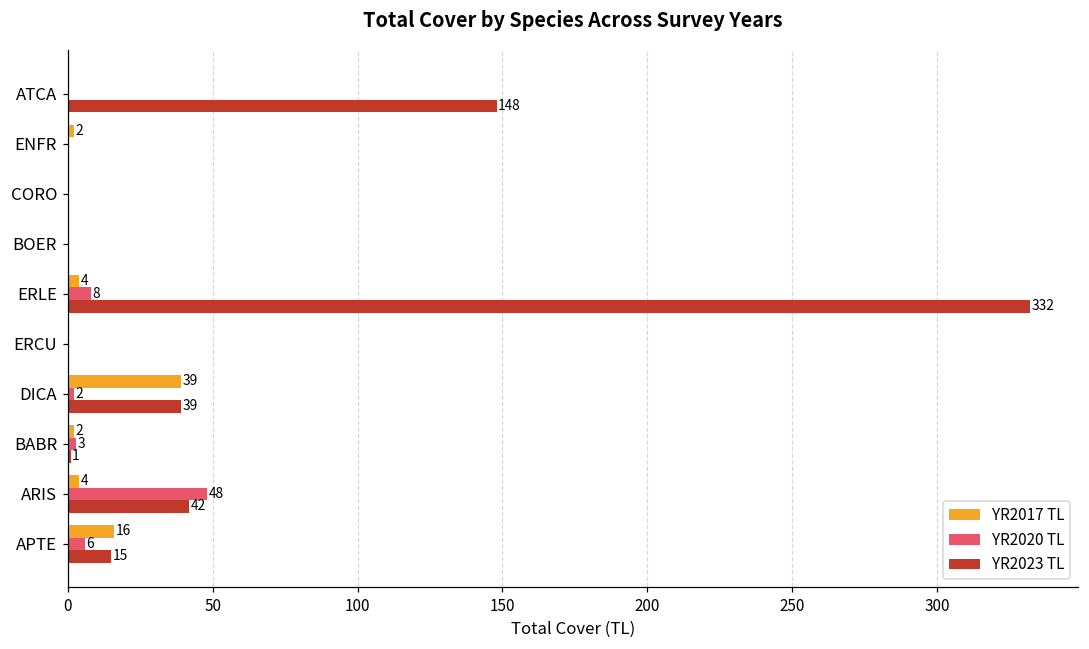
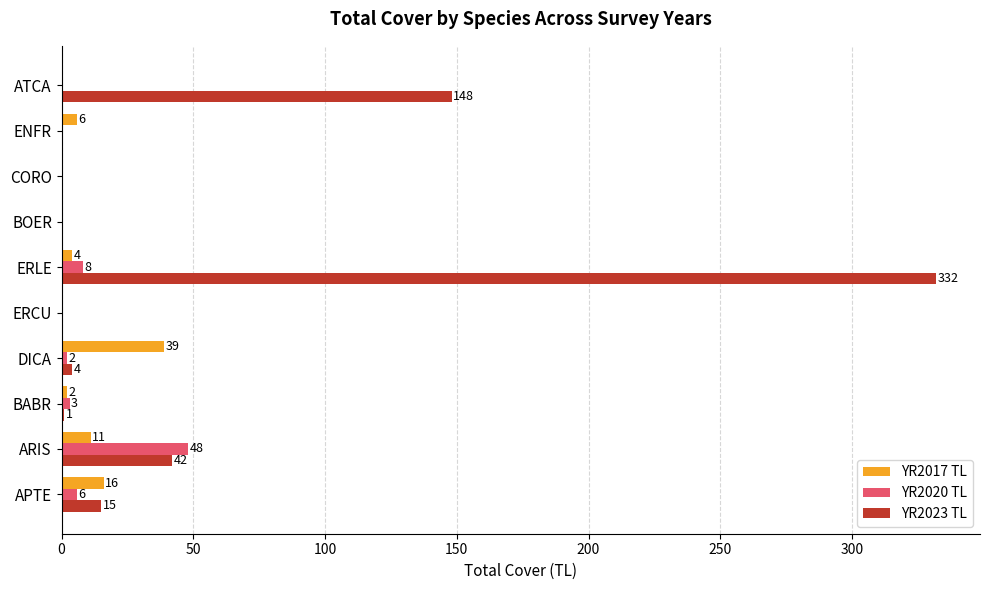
  {
    "YR2017 TL": {
-     "ENFR": 2,
+     "ENFR": 6,
      "ERLE": 4,
      "DICA": 39,
      "BABR": 2,
-     "ARIS": 4,
+     "ARIS": 11,
      "APTE": 16
    },
    "YR2020 TL": {
      "ERLE": 8,
      "DICA": 2,
      "BABR": 3,
      "ARIS": 48,
      "APTE": 6
    },
    "YR2023 TL": {
      "ATCA": 148,
      "ERLE": 332,
-     "DICA": 39,
+     "DICA": 4,
      "BABR": 1,
      "ARIS": 42,
      "APTE": 15
    }
  }
